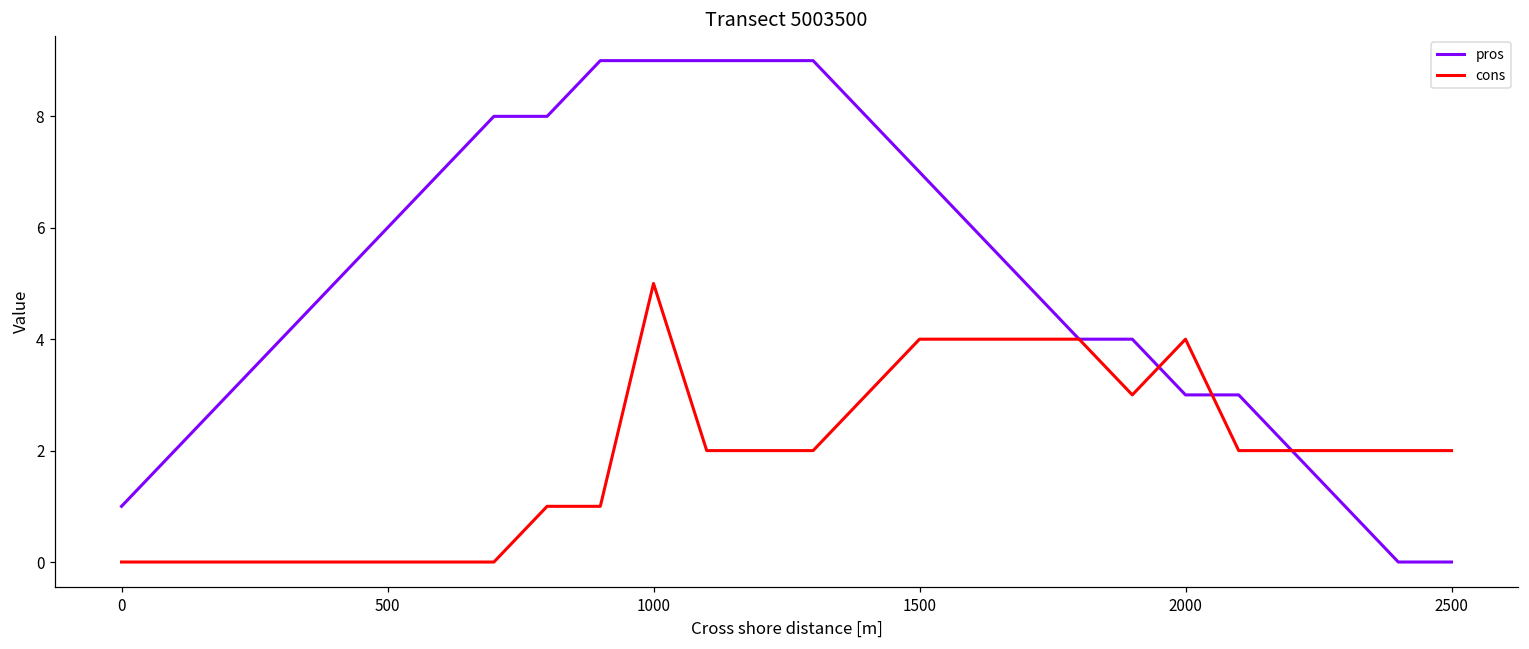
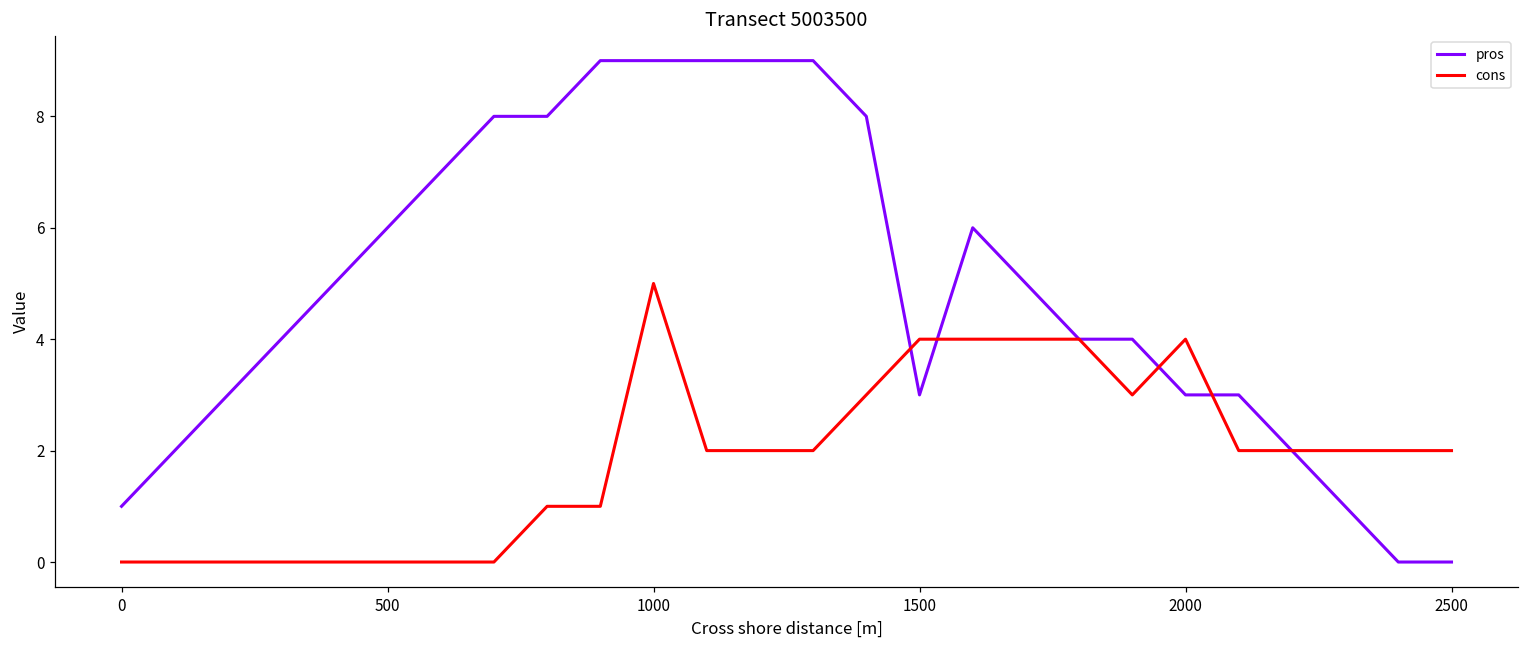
  {
    "pros": {
      "0": 1,
      "500": 6,
      "1000": 9,
-     "1500": 7,
+     "1500": 3,
      "2000": 3,
      "2500": 0
    },
    "cons": {
      "0": 0,
      "500": 0,
      "1000": 5,
      "1500": 4,
      "2000": 4,
      "2500": 2
    }
  }
